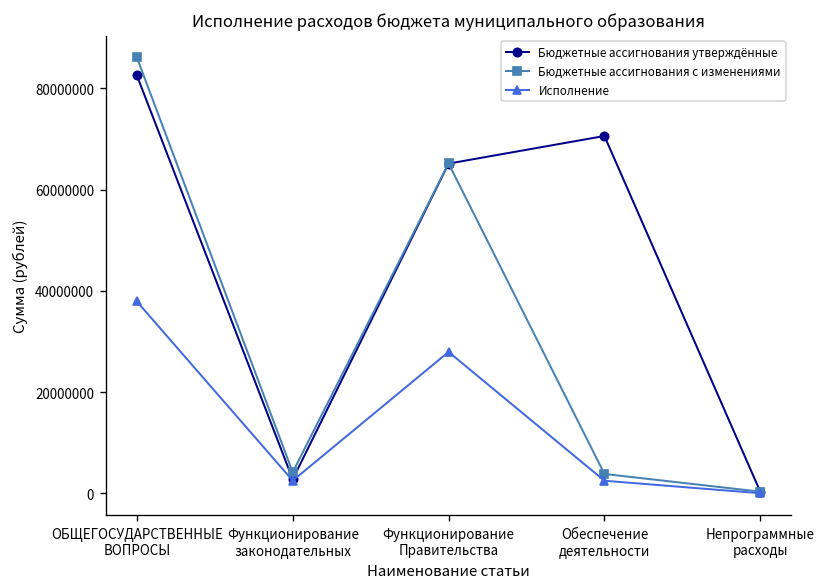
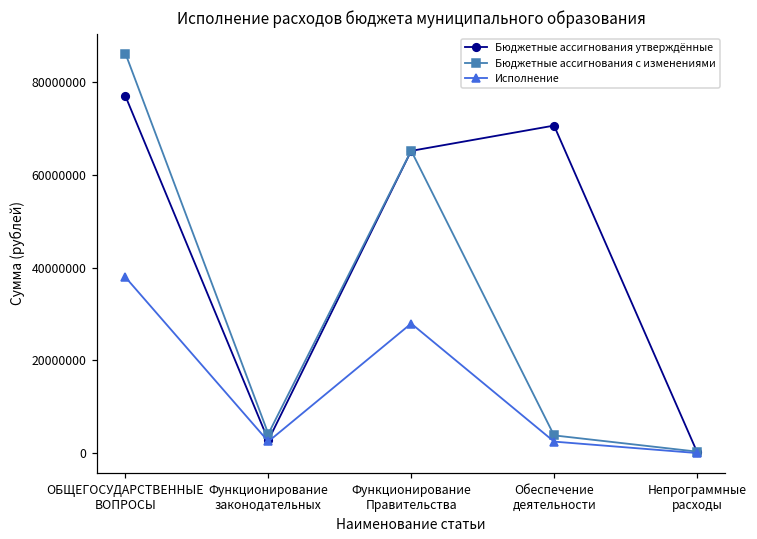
  {
    "Бюджетные ассигнования утверждённые": {
-     "ОБЩЕГОСУДАРСТВЕННЫЕ ВОПРОСЫ": 83000000,
+     "ОБЩЕГОСУДАРСТВЕННЫЕ ВОПРОСЫ": 77000000,
      "Обеспечение деятельности": 71000000
    }
  }
